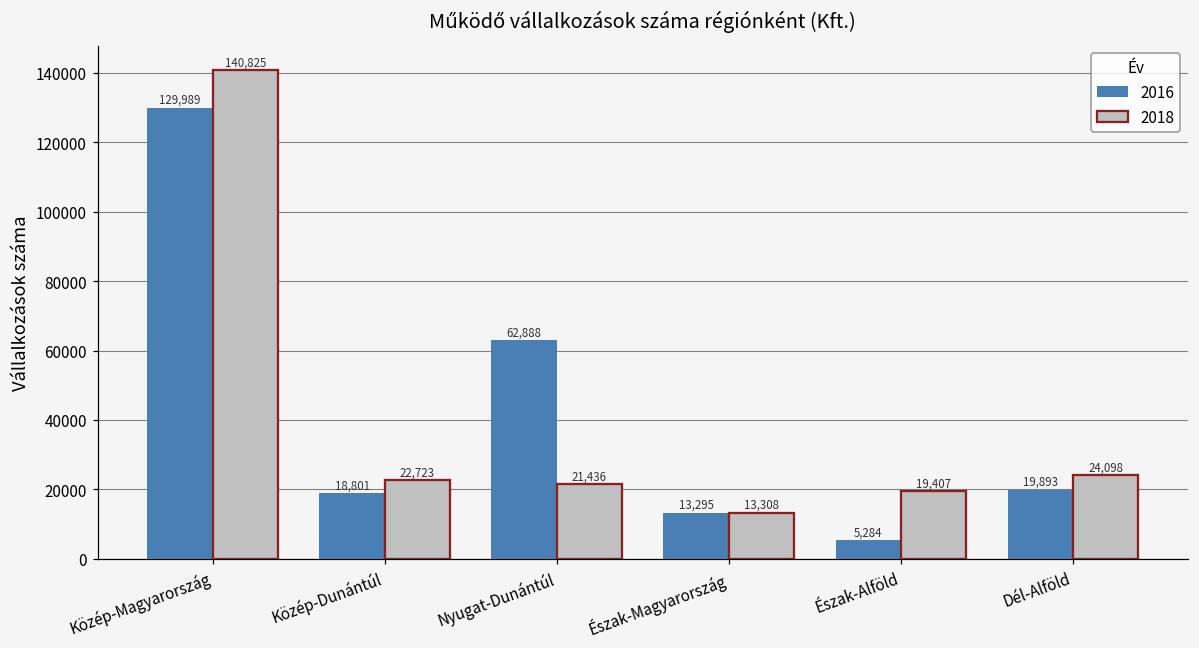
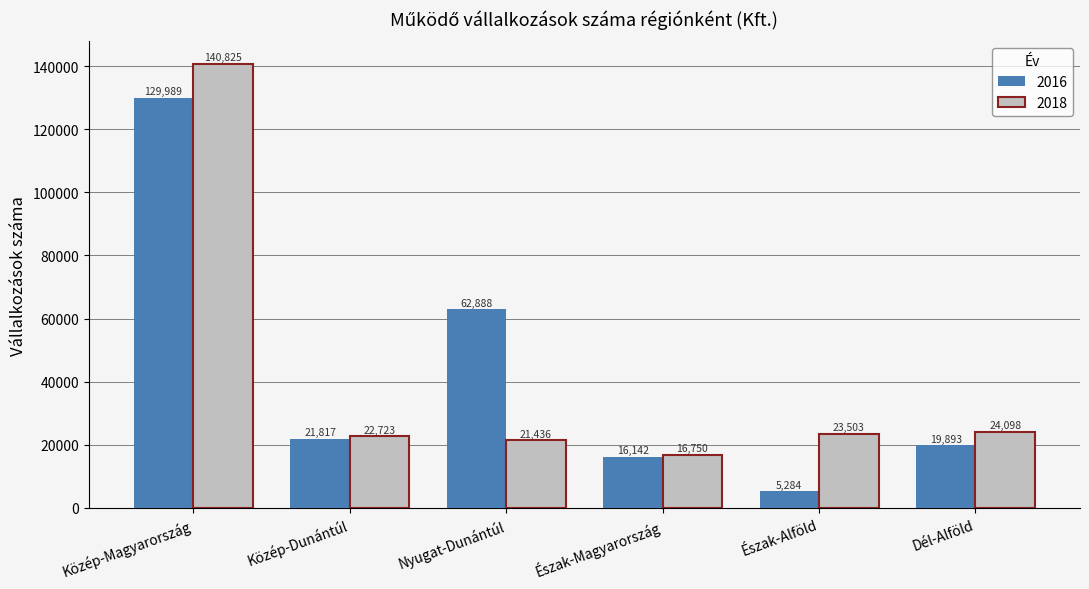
  {
    "2016": {
      "Közép-Magyarország": "129,989",
-     "Közép-Dunántúl": "18,801",
+     "Közép-Dunántúl": "21,817",
      "Nyugat-Dunántúl": "62,888",
-     "Észak-Magyarország": "13,295",
+     "Észak-Magyarország": "16,142",
      "Észak-Alföld": "5,284",
      "Dél-Alföld": "19,893"
    },
    "2018": {
      "Közép-Magyarország": "140,825",
      "Közép-Dunántúl": "22,723",
      "Nyugat-Dunántúl": "21,436",
-     "Észak-Magyarország": "13,308",
-     "Észak-Alföld": "19,407",
+     "Észak-Magyarország": "16,750",
+     "Észak-Alföld": "23,503",
      "Dél-Alföld": "24,098"
    }
  }
